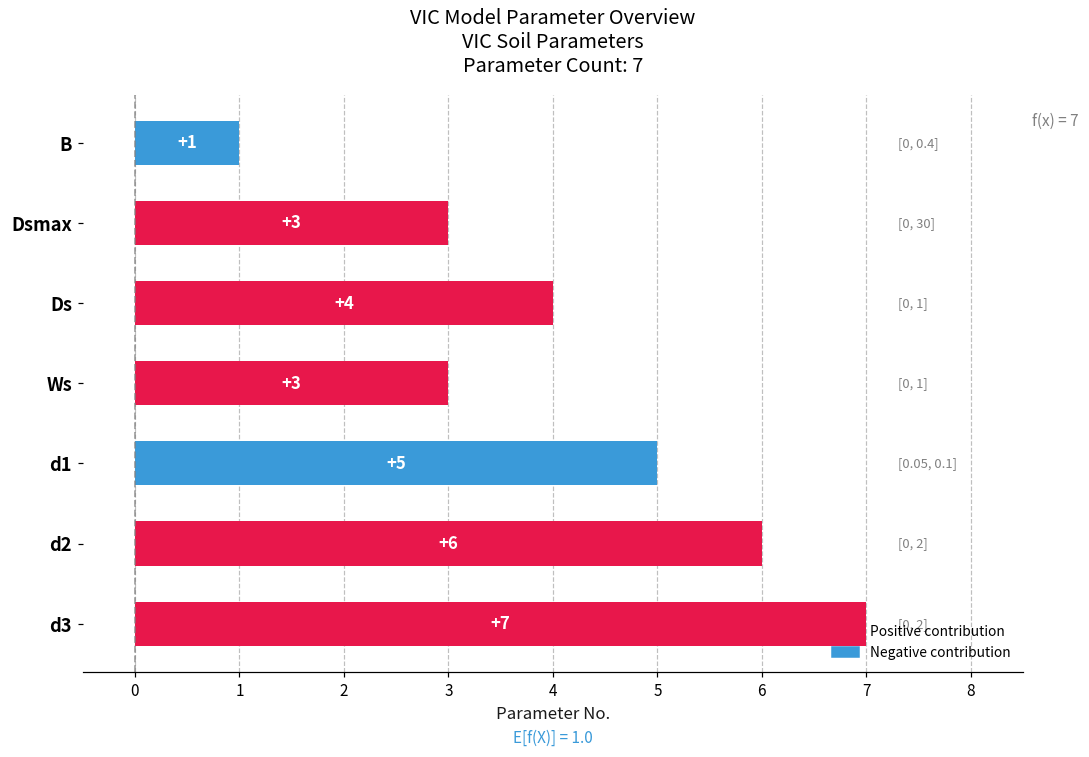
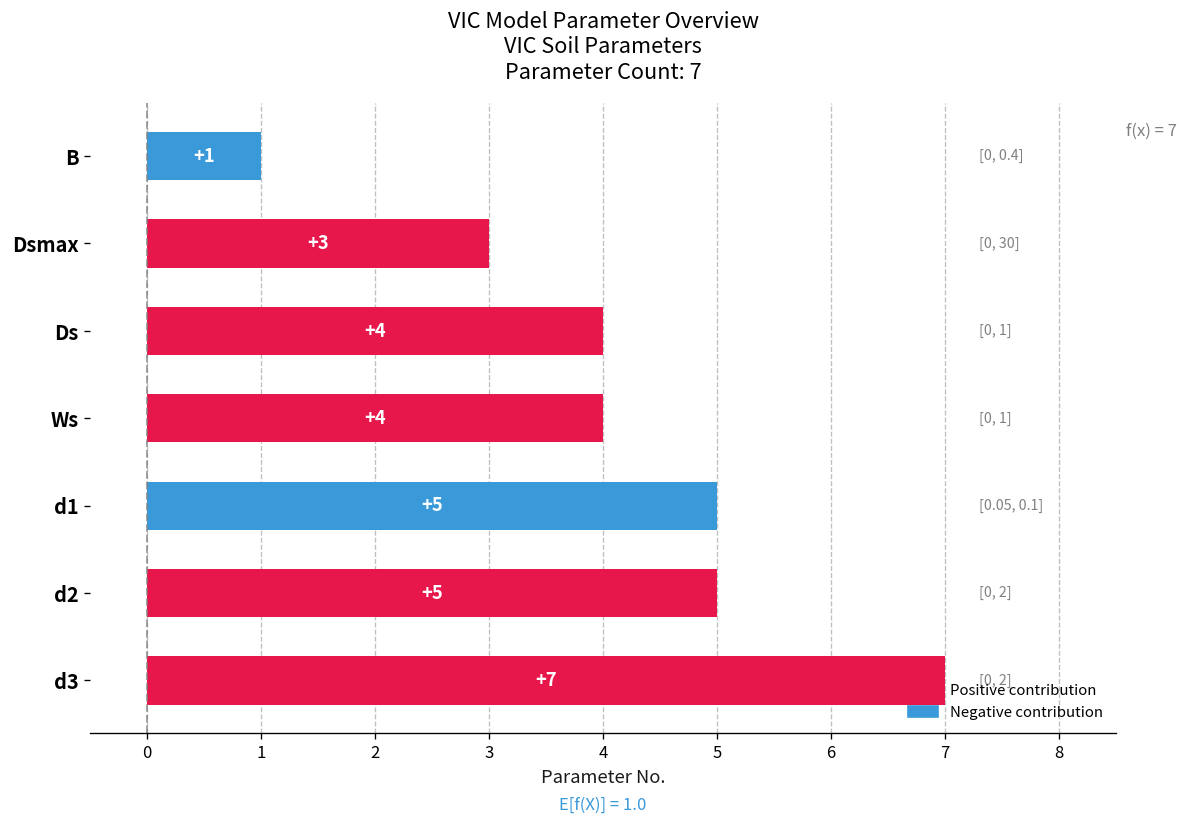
  {
    "B": "+1",
    "Dsmax": "+3",
    "Ds": "+4",
-   "Ws": "+3",
+   "Ws": "+4",
    "d1": "+5",
-   "d2": "+6",
+   "d2": "+5",
    "d3": "+7"
  }
